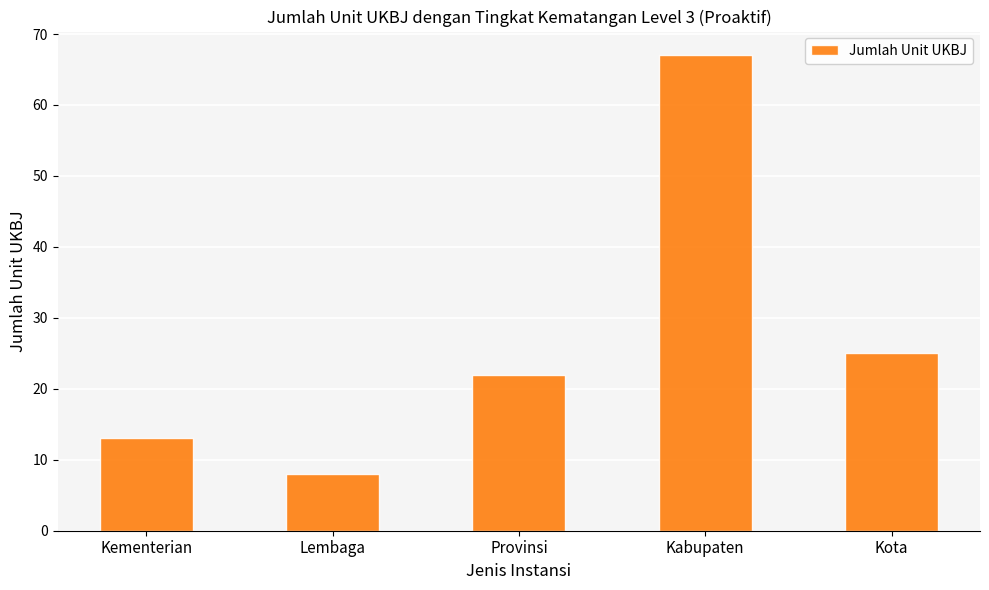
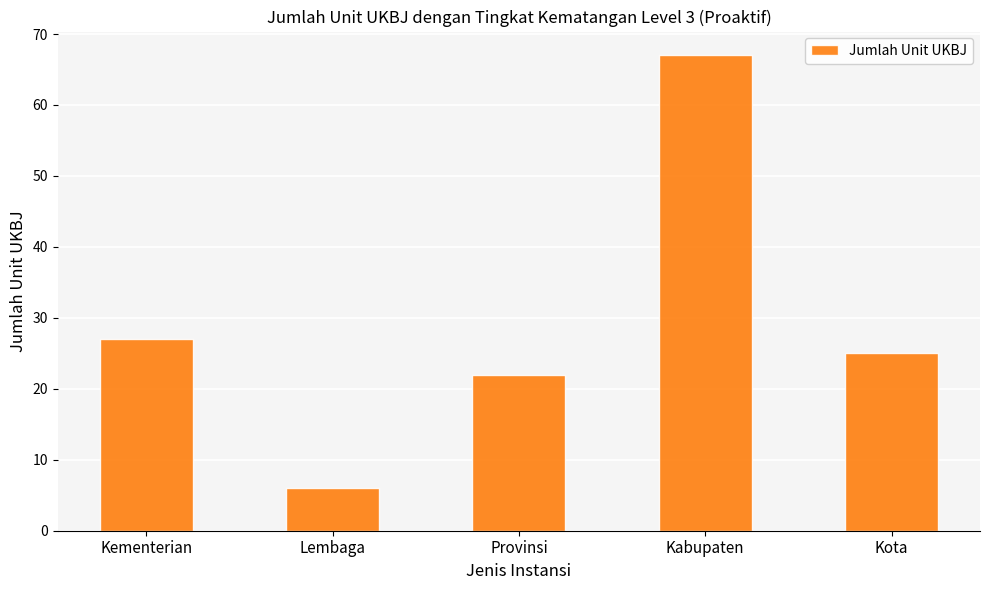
  {
-   "Kementerian": 13,
-   "Lembaga": 8,
+   "Kementerian": 27,
+   "Lembaga": 6,
    "Provinsi": 22,
    "Kabupaten": 67,
    "Kota": 25
  }
